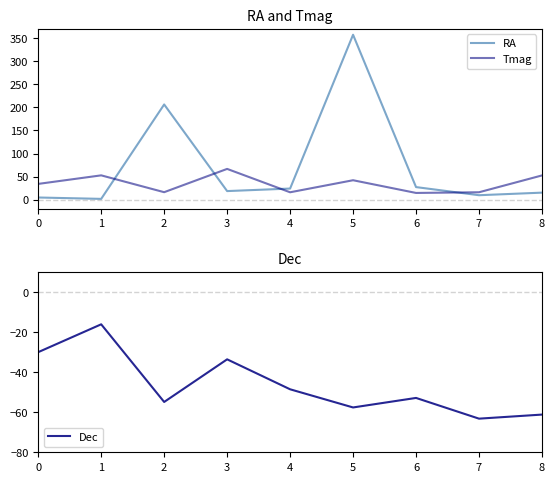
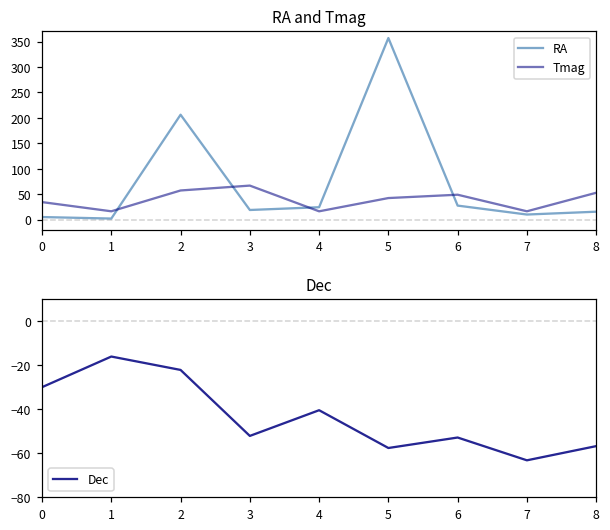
  {
    "RA and Tmag": {
      "RA": {
        "0": 0,
        "1": 0,
        "2": 210,
        "3": 20,
        "4": 20,
        "5": 360,
        "6": 30,
        "7": 10,
        "8": 20
      },
      "Tmag": {
        "0": 30,
-       "1": 50,
-       "2": 20,
+       "1": 20,
+       "2": 60,
        "3": 70,
        "4": 20,
        "5": 40,
-       "6": 10,
+       "6": 50,
        "7": 20,
        "8": 50
      }
    },
    "Dec": {
      "0": -30,
      "1": -16,
-     "2": -55,
-     "3": -34,
-     "4": -49,
+     "2": -22,
+     "3": -52,
+     "4": -40,
      "5": -58,
      "6": -53,
      "7": -63,
-     "8": -61
+     "8": -57
    }
  }
